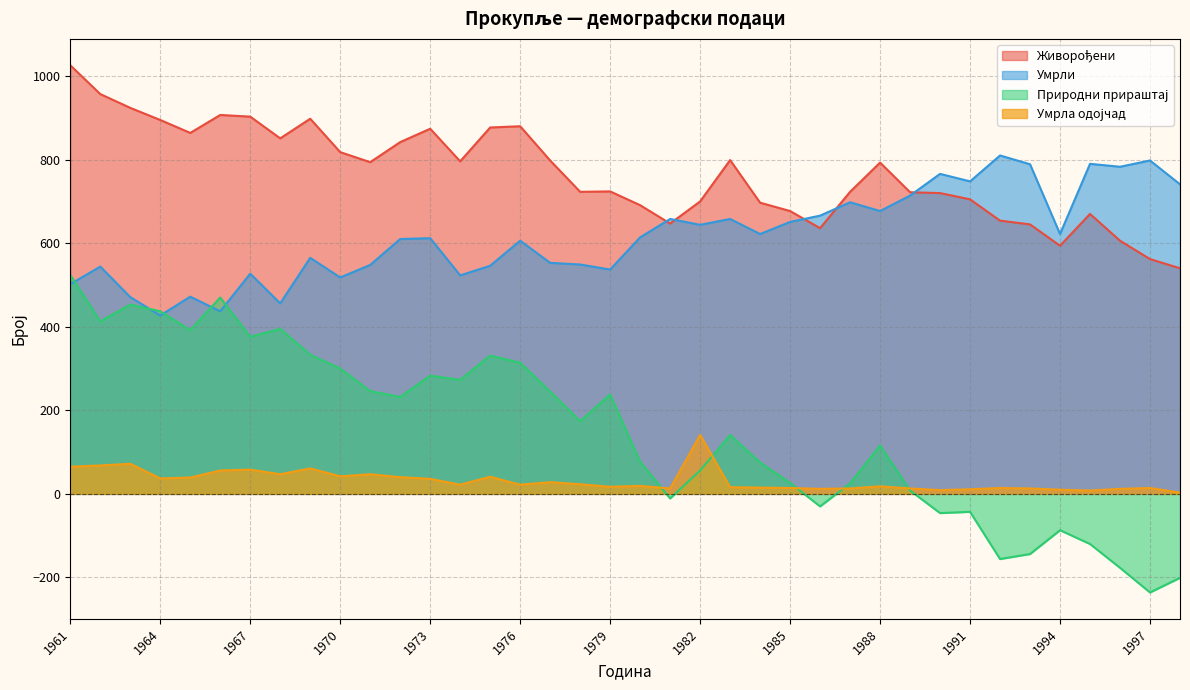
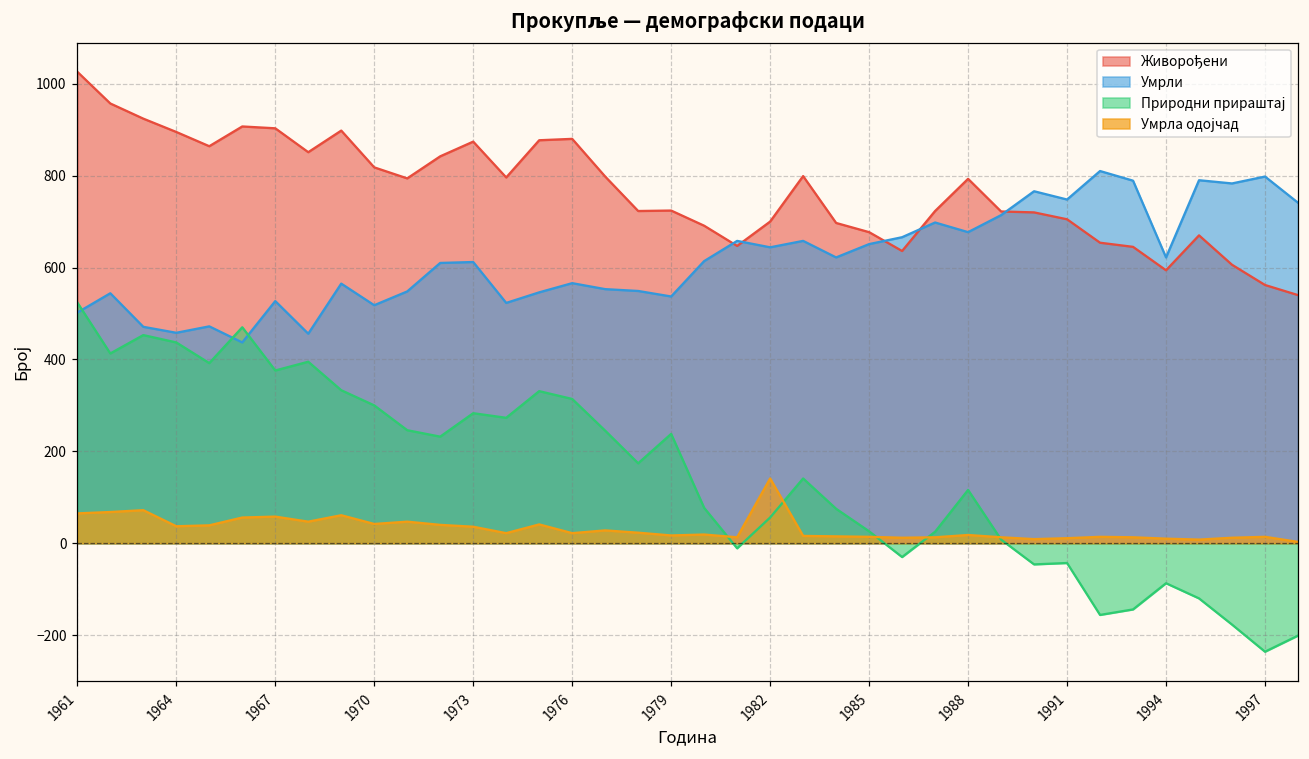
  {
    "Живорођени": {
      "1961": 1030,
      "1964": 900,
      "1967": 900,
      "1970": 820,
      "1973": 870,
      "1976": 880,
      "1979": 720,
      "1982": 700,
      "1985": 680,
      "1988": 790,
      "1991": 710,
      "1994": 590,
      "1997": 560
    },
    "Умрли": {
      "1961": 500,
-     "1964": 430,
+     "1964": 460,
      "1967": 530,
      "1970": 520,
      "1973": 610,
-     "1976": 610,
+     "1976": 570,
      "1979": 540,
      "1982": 640,
      "1985": 650,
      "1988": 680,
      "1991": 750,
      "1994": 620,
      "1997": 800
    },
    "Умрла одојчад": {
      "1961": 70,
      "1964": 40,
      "1967": 60,
      "1970": 40,
      "1973": 40,
      "1976": 20,
      "1979": 20,
      "1982": 140,
      "1985": 10,
      "1988": 20,
      "1991": 10,
      "1994": 10,
      "1997": 10
    }
  }
